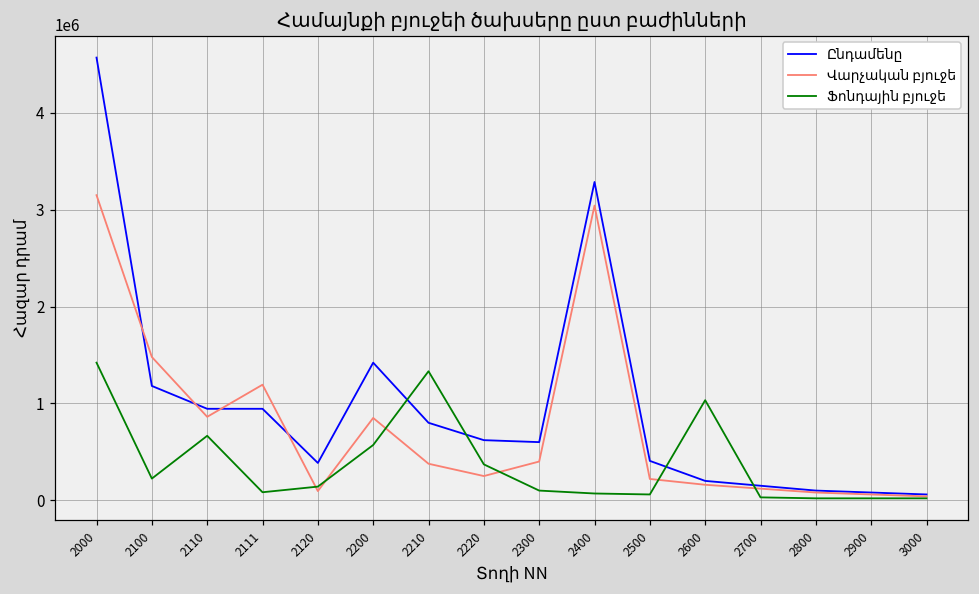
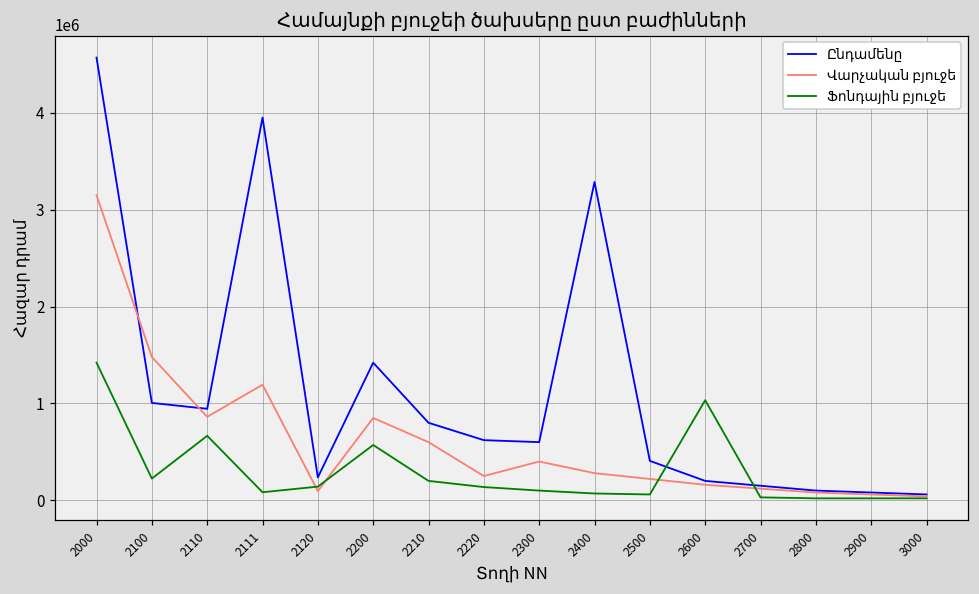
  {
    "Ընդամենը": {
      "2000": 4600000,
-     "2100": 1200000,
+     "2100": 1000000,
      "2110": 900000,
-     "2111": 900000,
-     "2120": 400000,
+     "2111": 4000000,
+     "2120": 200000,
      "2200": 1400000,
      "2210": 800000,
      "2220": 600000,
      "2300": 600000,
      "2400": 3300000,
      "2500": 400000,
      "2600": 200000,
      "2700": 200000
    },
    "Վարչական բյուջե": {
      "2000": 3200000,
      "2100": 1500000,
      "2110": 900000,
      "2111": 1200000,
      "2120": 100000,
      "2200": 900000,
-     "2210": 400000,
+     "2210": 600000,
      "2220": 300000,
      "2300": 400000,
-     "2400": 3000000,
+     "2400": 300000,
      "2500": 200000,
      "2600": 200000,
      "2700": 100000
    },
    "Ֆոնդային բյուջե": {
      "2000": 1400000,
      "2100": 200000,
      "2110": 700000,
      "2111": 100000,
      "2120": 100000,
      "2200": 600000,
-     "2210": 1300000,
-     "2220": 400000,
+     "2210": 200000,
+     "2220": 100000,
      "2300": 100000,
      "2400": 100000,
      "2500": 100000,
      "2600": 1000000,
      "2700": 0,
      "2800": 0,
      "2900": 0
    }
  }
